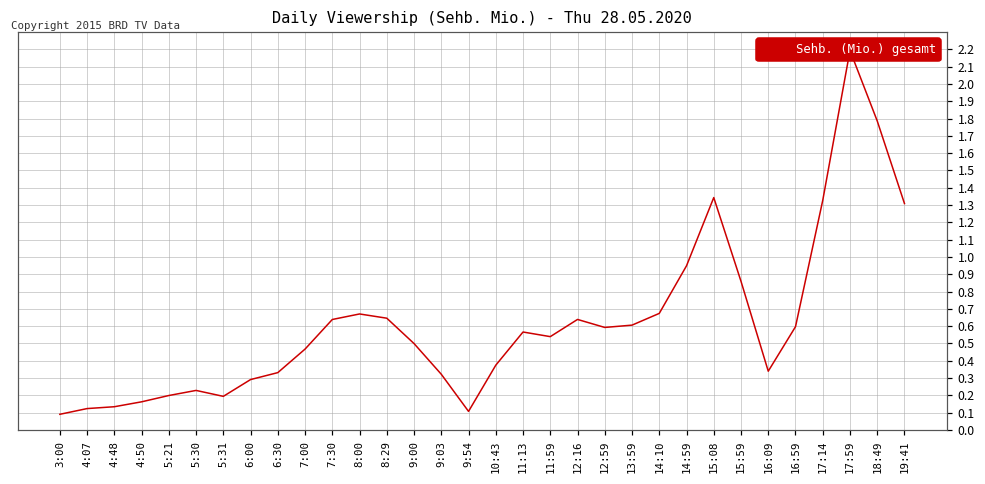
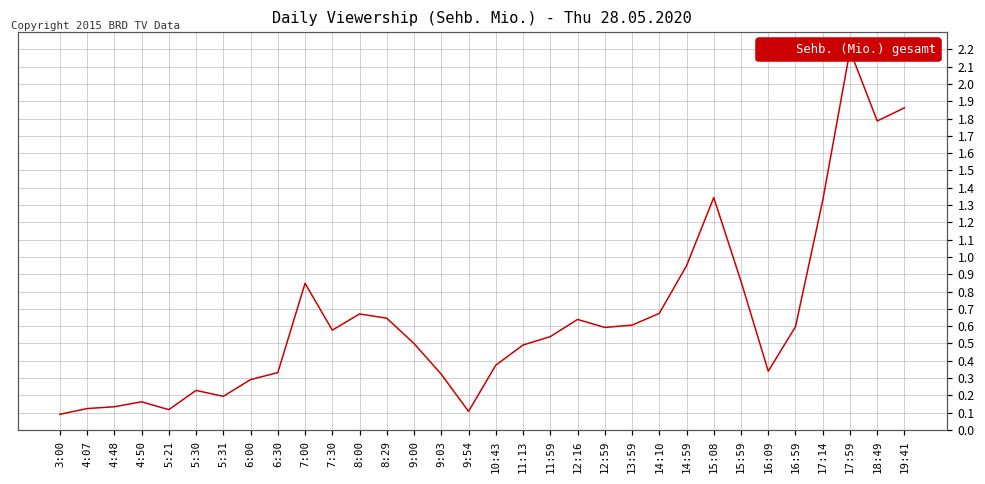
  {
    "3:00": 0.09,
    "4:07": 0.12,
    "4:48": 0.13,
    "4:50": 0.16,
-   "5:21": 0.20,
+   "5:21": 0.12,
    "5:30": 0.23,
    "5:31": 0.19,
    "6:00": 0.29,
    "6:30": 0.33,
-   "7:00": 0.47,
-   "7:30": 0.64,
+   "7:00": 0.85,
+   "7:30": 0.58,
    "8:00": 0.67,
    "8:29": 0.65,
    "9:00": 0.50,
    "9:03": 0.32,
    "9:54": 0.11,
    "10:43": 0.37,
-   "11:13": 0.57,
+   "11:13": 0.49,
    "11:59": 0.54,
    "12:16": 0.64,
    "12:59": 0.59,
    "13:59": 0.61,
    "14:10": 0.67,
    "14:59": 0.95,
    "15:08": 1.34,
    "15:59": 0.86,
    "16:09": 0.34,
    "16:59": 0.60,
    "17:14": 1.33,
    "18:49": 1.79,
-   "19:41": 1.31
+   "19:41": 1.86
  }
